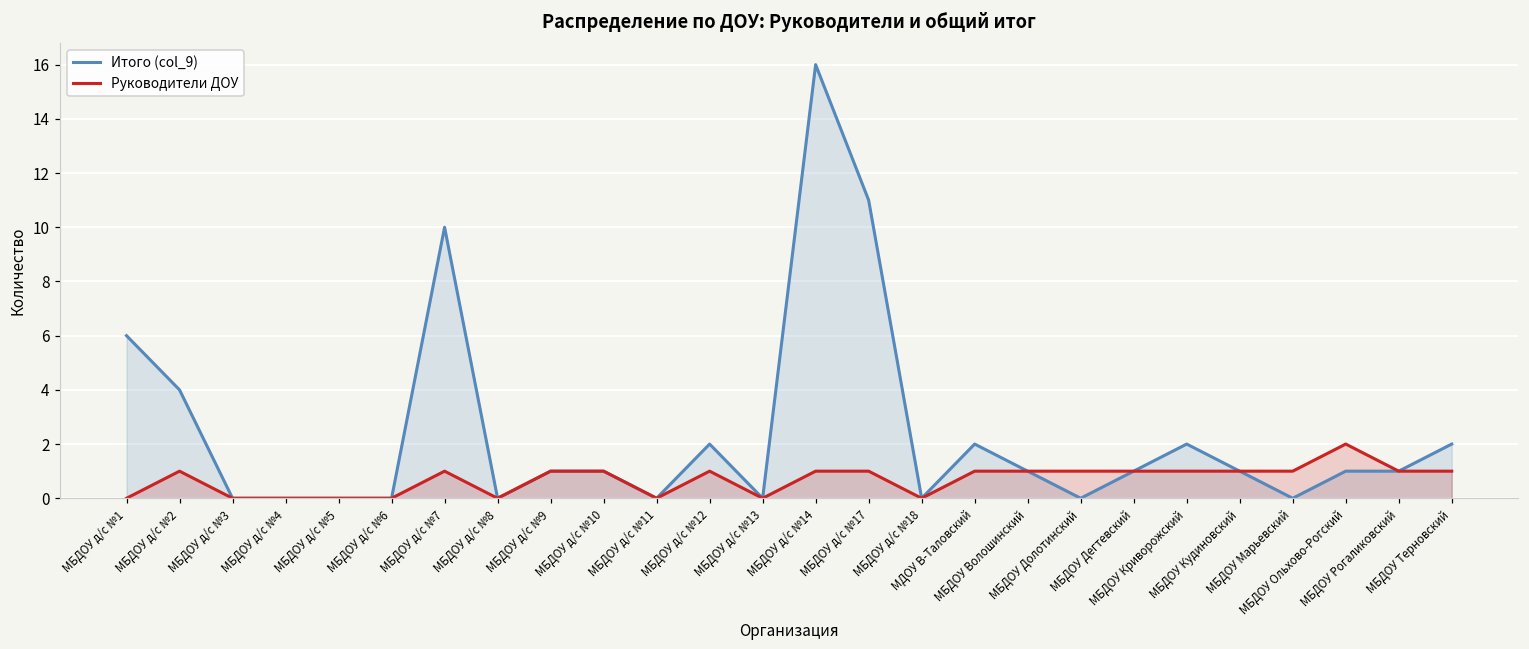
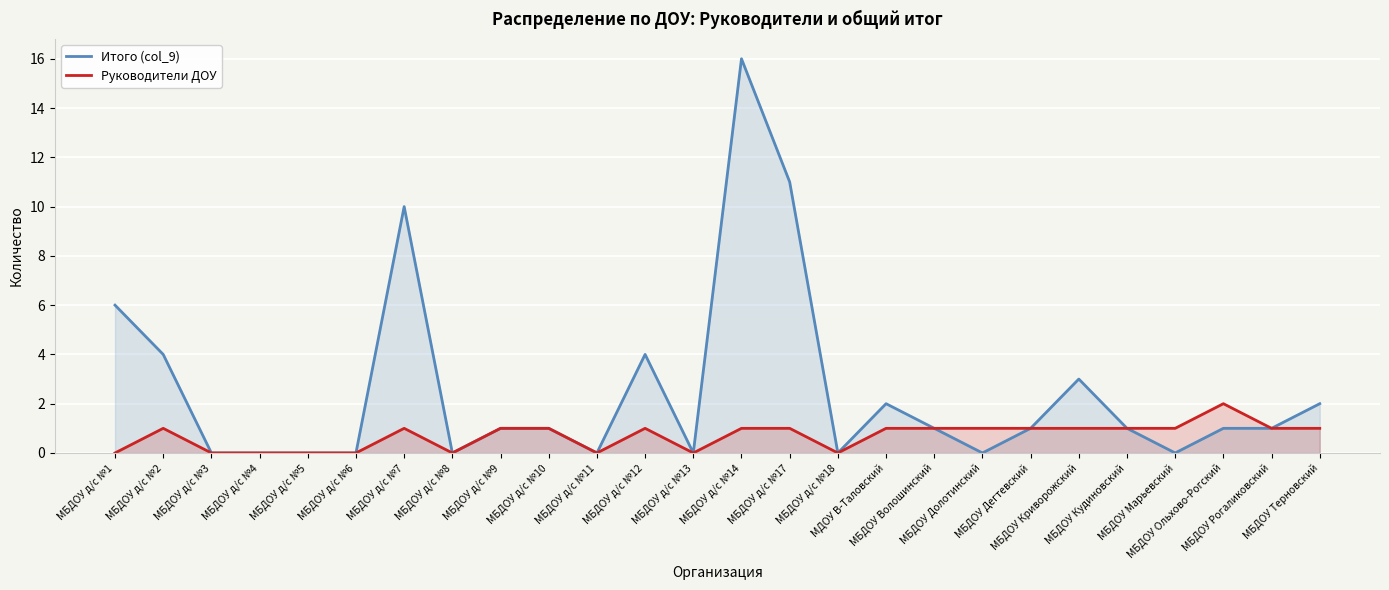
  {
    "Итого (col_9)": {
      "МБДОУ д/с №1": 6,
      "МБДОУ д/с №2": 4,
      "МБДОУ д/с №7": 10,
-     "МБДОУ д/с №12": 2,
+     "МБДОУ д/с №12": 4,
      "МБДОУ д/с №14": 16,
      "МБДОУ д/с №17": 11,
      "МДОУ В-Таловский": 2,
      "МБДОУ Долотинский": 0,
-     "МБДОУ Криворожский": 2,
+     "МБДОУ Криворожский": 3,
      "МБДОУ Марьевский": 0,
      "МБДОУ Ольхово-Рогский": 1,
      "МБДОУ Терновский": 2
    },
    "Руководители ДОУ": {
      "МБДОУ д/с №1": 0,
      "МБДОУ д/с №2": 1,
      "МБДОУ д/с №7": 1,
      "МБДОУ д/с №12": 1,
      "МБДОУ д/с №14": 1,
      "МБДОУ д/с №17": 1,
      "МДОУ В-Таловский": 1,
      "МБДОУ Долотинский": 1,
      "МБДОУ Криворожский": 1,
      "МБДОУ Марьевский": 1,
      "МБДОУ Ольхово-Рогский": 2,
      "МБДОУ Терновский": 1
    }
  }
